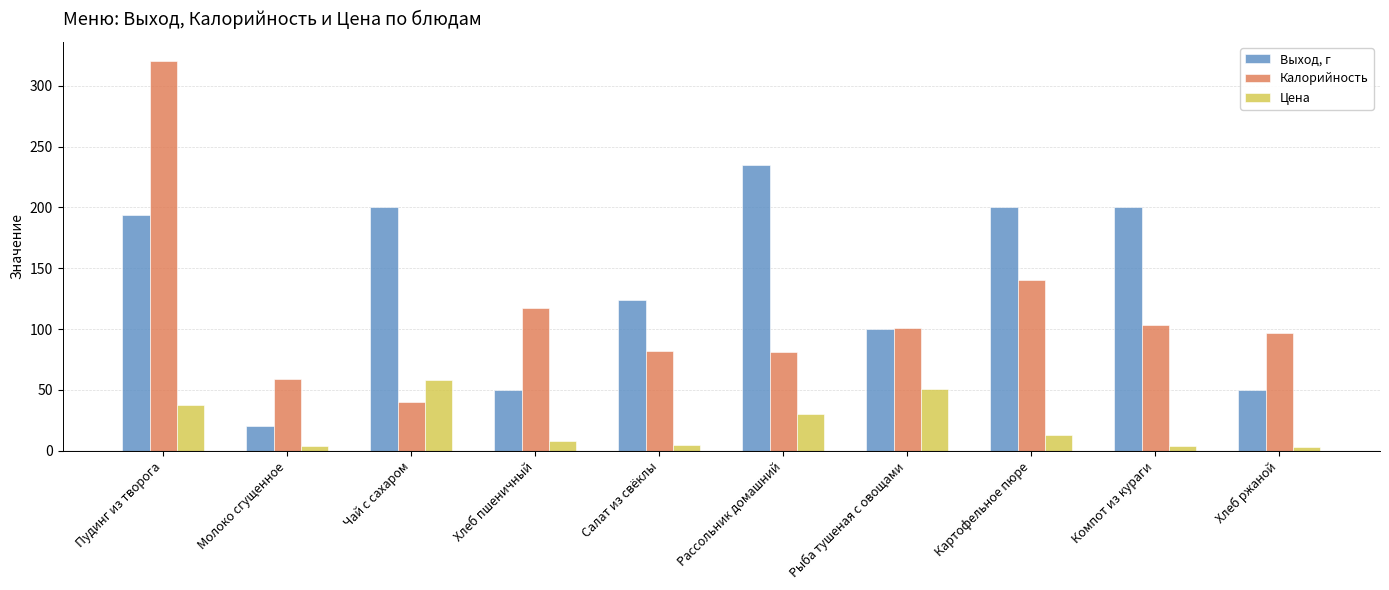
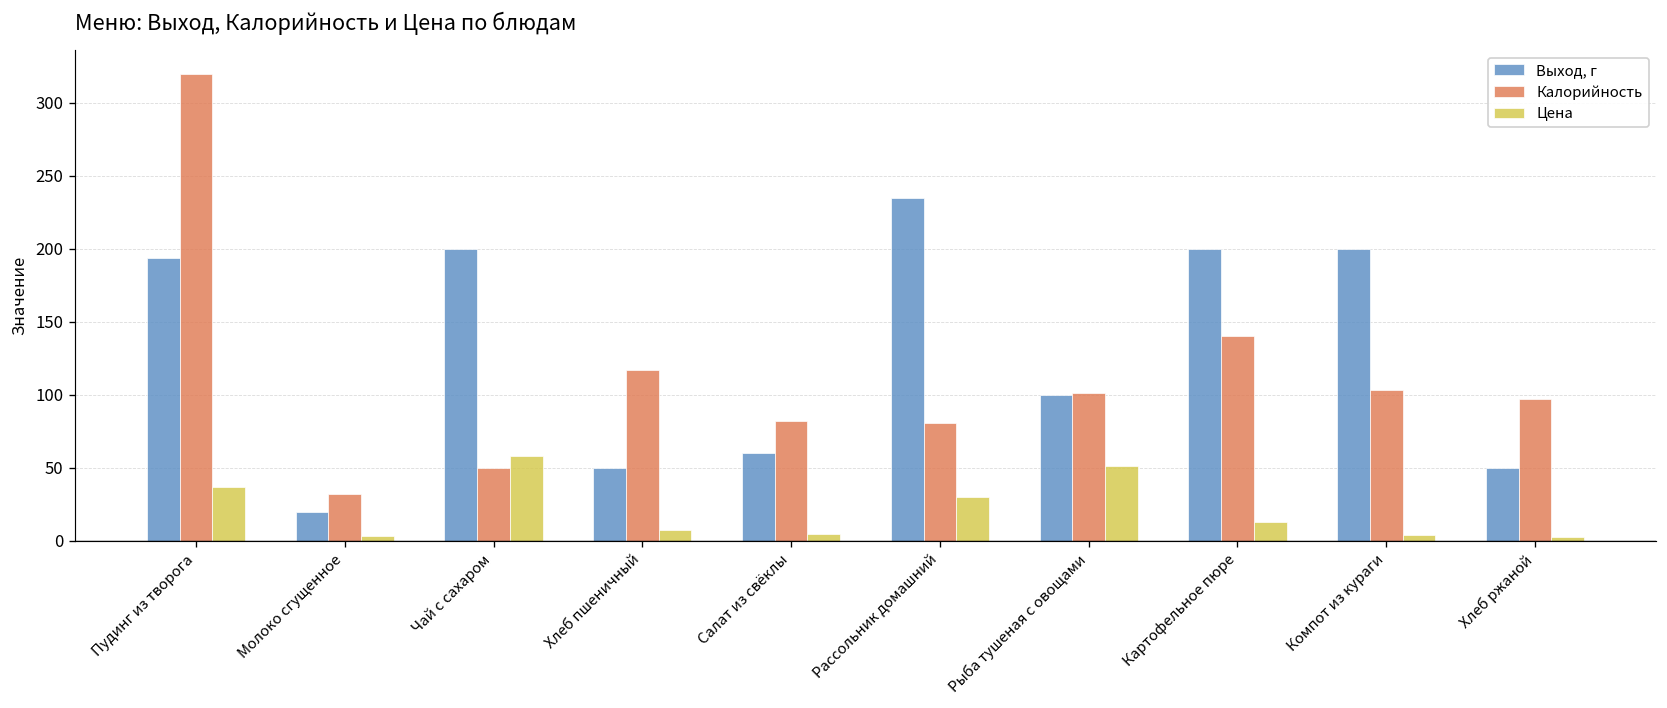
  {
    "Выход, г": {
      "Пудинг из творога": 194,
      "Молоко сгущенное": 20,
      "Чай с сахаром": 200,
      "Хлеб пшеничный": 50,
-     "Салат из свёклы": 124,
+     "Салат из свёклы": 60,
      "Рассольник домашний": 235,
      "Рыба тушеная с овощами": 100,
      "Картофельное пюре": 200,
      "Компот из кураги": 200,
      "Хлеб ржаной": 50
    },
    "Калорийность": {
      "Пудинг из творога": 320,
-     "Молоко сгущенное": 59,
-     "Чай с сахаром": 40,
+     "Молоко сгущенное": 32,
+     "Чай с сахаром": 50,
      "Хлеб пшеничный": 117,
      "Салат из свёклы": 82,
      "Рассольник домашний": 81,
      "Рыба тушеная с овощами": 101,
      "Картофельное пюре": 140,
      "Компот из кураги": 103,
      "Хлеб ржаной": 97
    },
    "Цена": {
      "Пудинг из творога": 37,
      "Молоко сгущенное": 4,
      "Чай с сахаром": 58,
      "Хлеб пшеничный": 8,
      "Салат из свёклы": 5,
      "Рассольник домашний": 30,
      "Рыба тушеная с овощами": 51,
      "Картофельное пюре": 13,
      "Компот из кураги": 4,
      "Хлеб ржаной": 3
    }
  }
